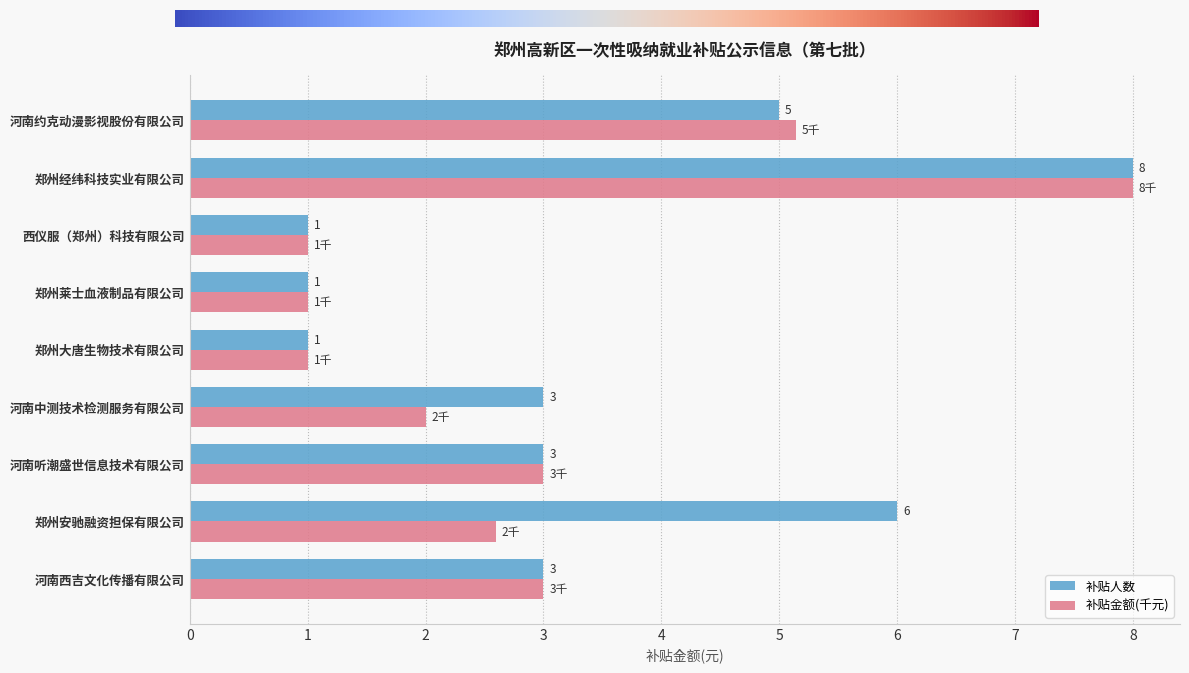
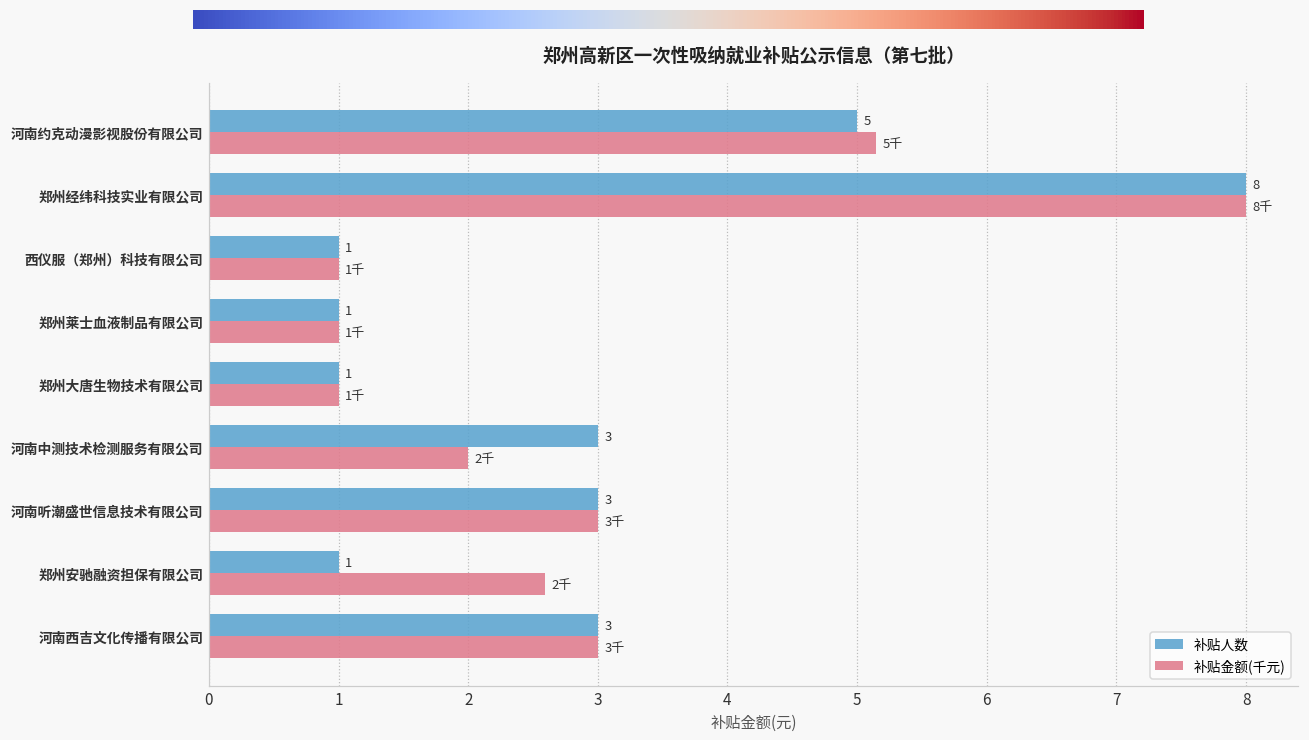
  {
    "补贴人数": {
      "河南约克动漫影视股份有限公司": "5",
      "郑州经纬科技实业有限公司": "8",
      "西仪服（郑州）科技有限公司": "1",
      "郑州莱士血液制品有限公司": "1",
      "郑州大唐生物技术有限公司": "1",
      "河南中测技术检测服务有限公司": "3",
      "河南听潮盛世信息技术有限公司": "3",
-     "郑州安驰融资担保有限公司": "6",
+     "郑州安驰融资担保有限公司": "1",
      "河南西吉文化传播有限公司": "3"
    },
    "补贴金额(千元)": {
      "河南约克动漫影视股份有限公司": "5千",
      "郑州经纬科技实业有限公司": "8千",
      "西仪服（郑州）科技有限公司": "1千",
      "郑州莱士血液制品有限公司": "1千",
      "郑州大唐生物技术有限公司": "1千",
      "河南中测技术检测服务有限公司": "2千",
      "河南听潮盛世信息技术有限公司": "3千",
      "河南西吉文化传播有限公司": "3千"
    }
  }
